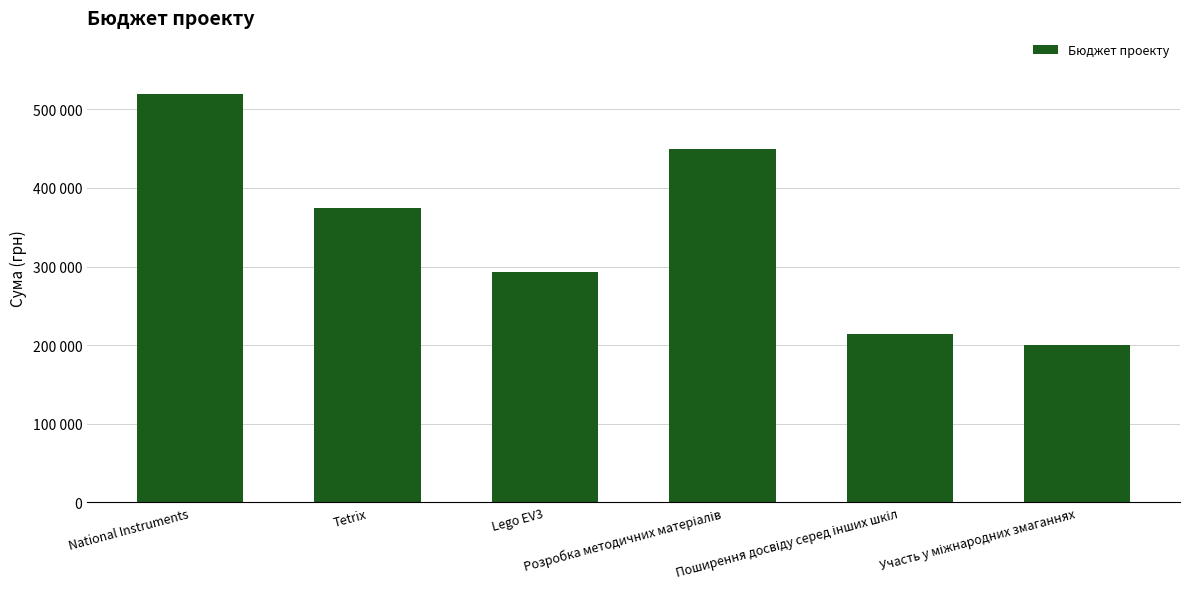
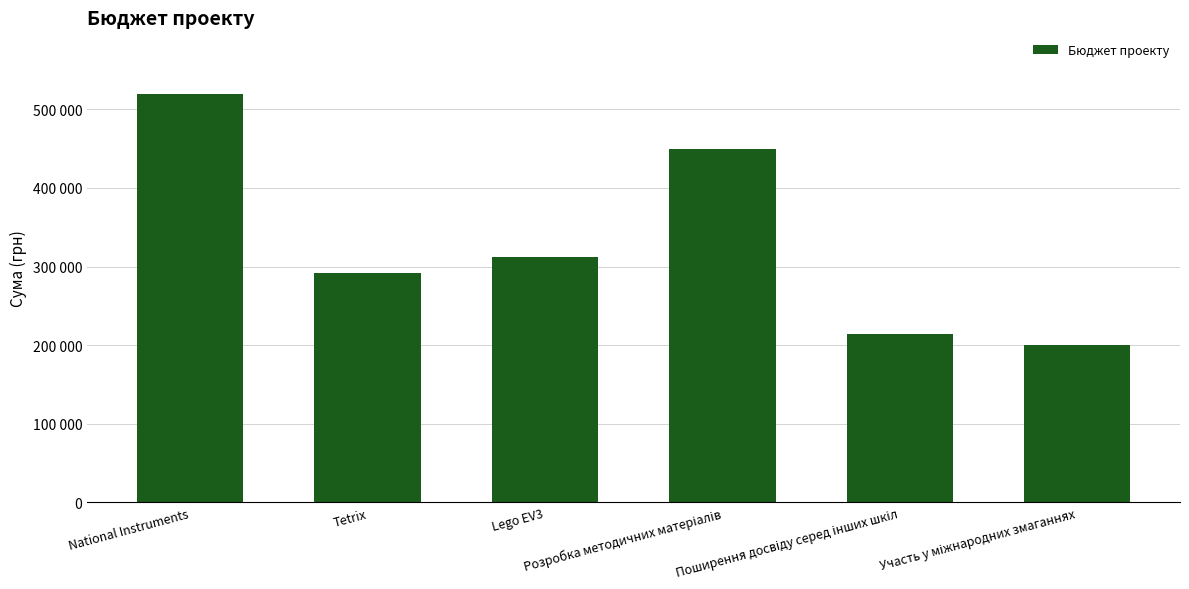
  {
    "National Instruments": 520000,
-   "Tetrix": 370000,
-   "Lego EV3": 290000,
+   "Tetrix": 290000,
+   "Lego EV3": 310000,
    "Розробка методичних матеріалів": 450000,
    "Поширення досвіду серед інших шкіл": 210000,
    "Участь у міжнародних змаганнях": 200000
  }
